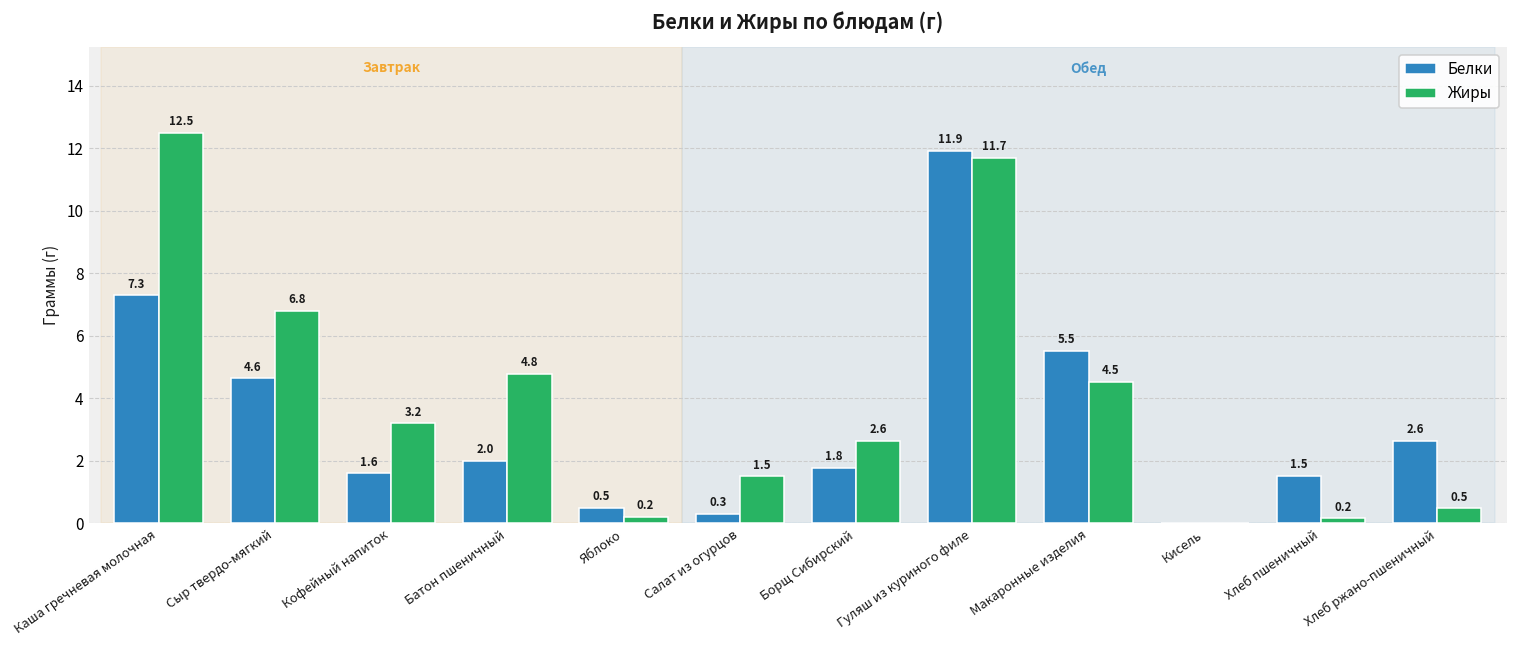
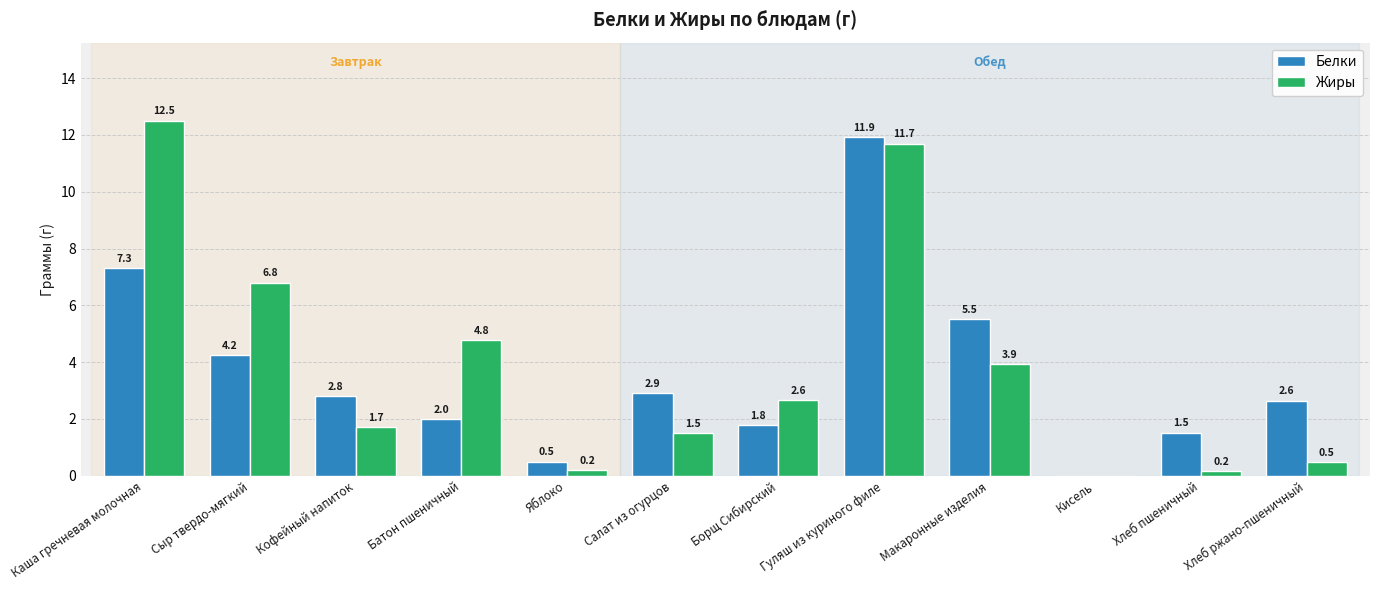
  {
    "Белки": {
      "Каша гречневая молочная": 7.3,
-     "Сыр твердо-мягкий": 4.6,
-     "Кофейный напиток": 1.6,
+     "Сыр твердо-мягкий": 4.2,
+     "Кофейный напиток": 2.8,
      "Батон пшеничный": 2.0,
      "Яблоко": 0.5,
-     "Салат из огурцов": 0.3,
+     "Салат из огурцов": 2.9,
      "Борщ Сибирский": 1.8,
      "Гуляш из куриного филе": 11.9,
      "Макаронные изделия": 5.5,
      "Хлеб пшеничный": 1.5,
      "Хлеб ржано-пшеничный": 2.6
    },
    "Жиры": {
      "Каша гречневая молочная": 12.5,
      "Сыр твердо-мягкий": 6.8,
-     "Кофейный напиток": 3.2,
+     "Кофейный напиток": 1.7,
      "Батон пшеничный": 4.8,
      "Яблоко": 0.2,
      "Салат из огурцов": 1.5,
      "Борщ Сибирский": 2.6,
      "Гуляш из куриного филе": 11.7,
-     "Макаронные изделия": 4.5,
+     "Макаронные изделия": 3.9,
      "Хлеб пшеничный": 0.2,
      "Хлеб ржано-пшеничный": 0.5
    }
  }
